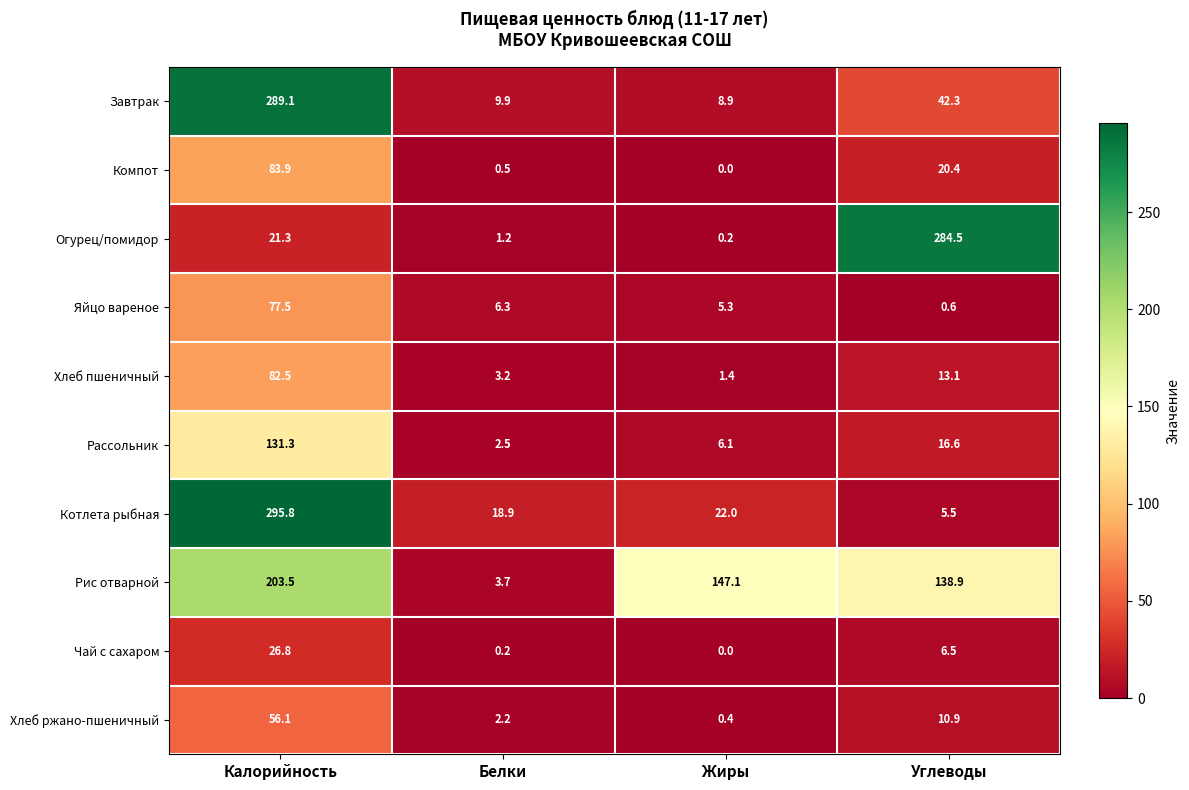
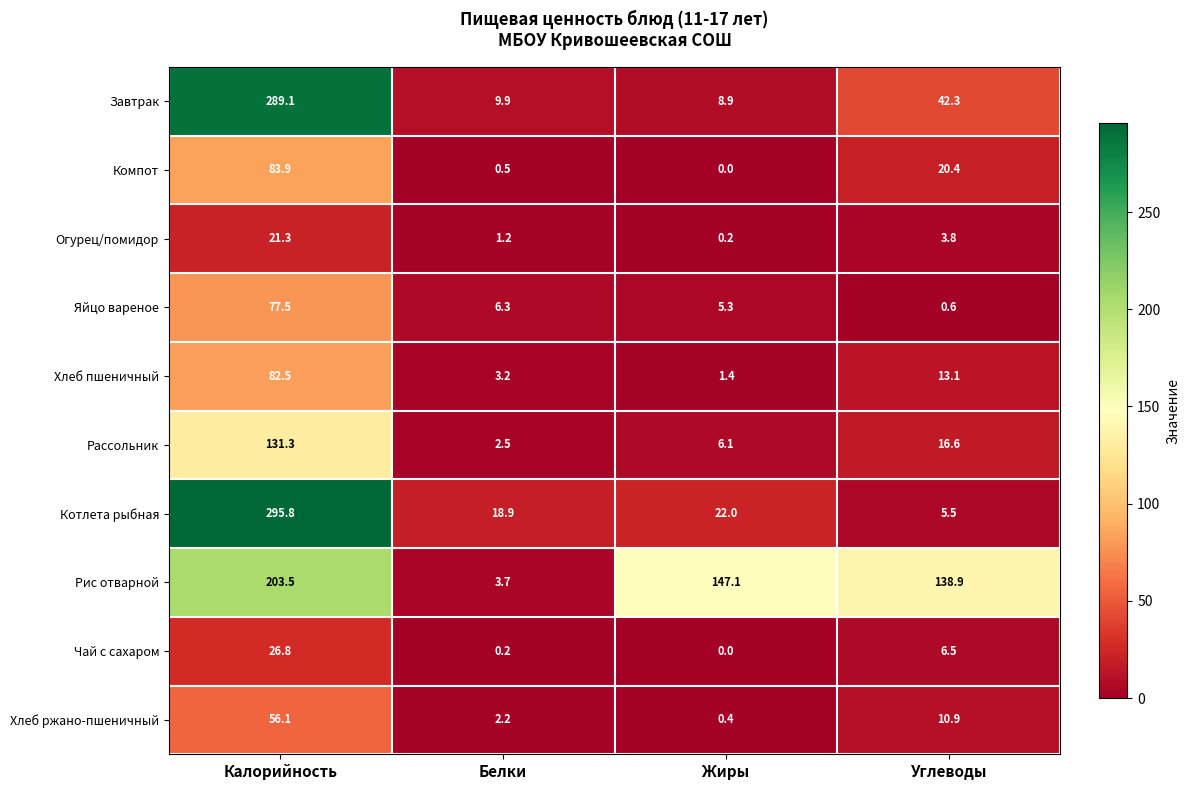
  {
    "Завтрак": {
      "Калорийность": 289.1,
      "Белки": 9.9,
      "Жиры": 8.9,
      "Углеводы": 42.3
    },
    "Компот": {
      "Калорийность": 83.9,
      "Белки": 0.5,
      "Жиры": 0.0,
      "Углеводы": 20.4
    },
    "Огурец/помидор": {
      "Калорийность": 21.3,
      "Белки": 1.2,
      "Жиры": 0.2,
-     "Углеводы": 284.5
+     "Углеводы": 3.8
    },
    "Яйцо вареное": {
      "Калорийность": 77.5,
      "Белки": 6.3,
      "Жиры": 5.3,
      "Углеводы": 0.6
    },
    "Хлеб пшеничный": {
      "Калорийность": 82.5,
      "Белки": 3.2,
      "Жиры": 1.4,
      "Углеводы": 13.1
    },
    "Рассольник": {
      "Калорийность": 131.3,
      "Белки": 2.5,
      "Жиры": 6.1,
      "Углеводы": 16.6
    },
    "Котлета рыбная": {
      "Калорийность": 295.8,
      "Белки": 18.9,
      "Жиры": 22.0,
      "Углеводы": 5.5
    },
    "Рис отварной": {
      "Калорийность": 203.5,
      "Белки": 3.7,
      "Жиры": 147.1,
      "Углеводы": 138.9
    },
    "Чай с сахаром": {
      "Калорийность": 26.8,
      "Белки": 0.2,
      "Жиры": 0.0,
      "Углеводы": 6.5
    },
    "Хлеб ржано-пшеничный": {
      "Калорийность": 56.1,
      "Белки": 2.2,
      "Жиры": 0.4,
      "Углеводы": 10.9
    }
  }
